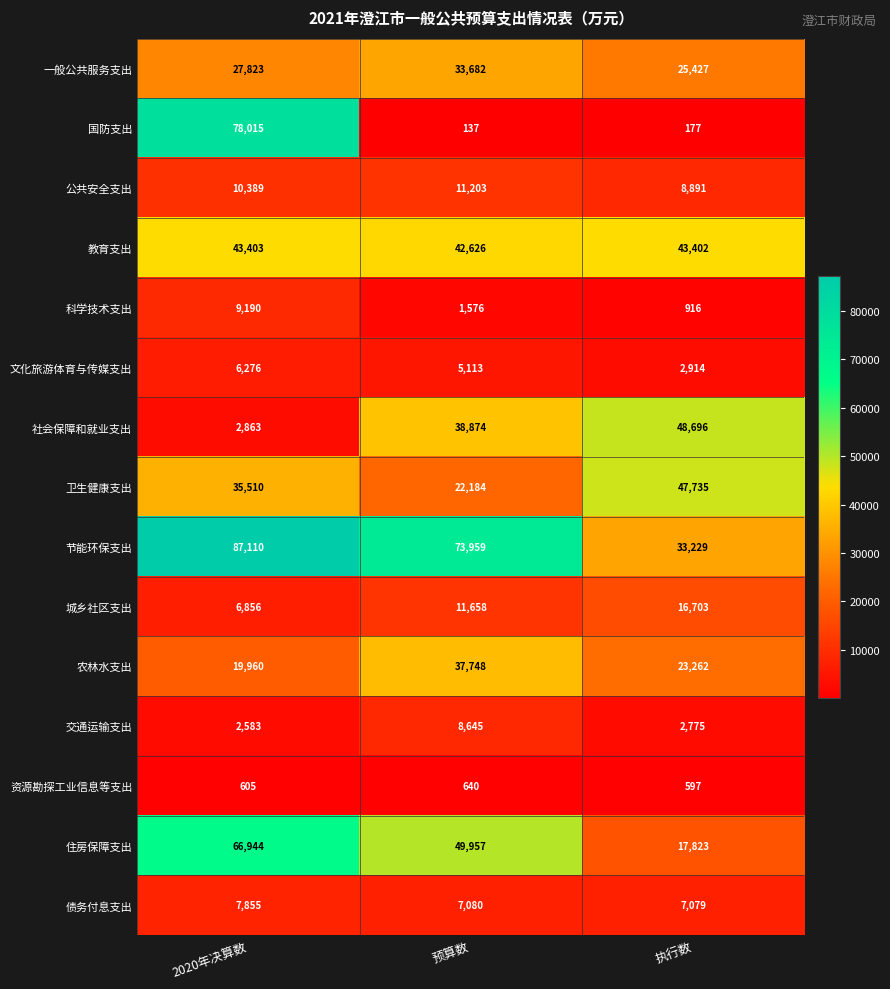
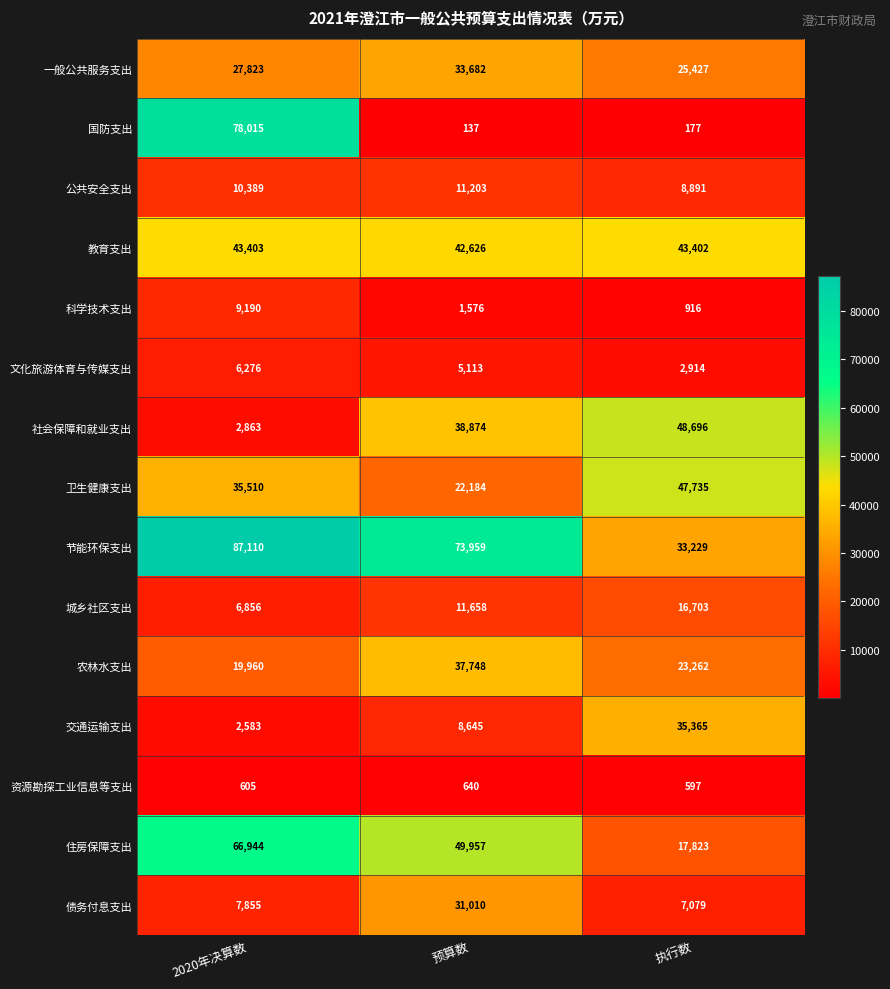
  {
    "一般公共服务支出": {
      "2020年决算数": "27,823",
      "预算数": "33,682",
      "执行数": "25,427"
    },
    "国防支出": {
      "2020年决算数": "78,015",
      "预算数": "137",
      "执行数": "177"
    },
    "公共安全支出": {
      "2020年决算数": "10,389",
      "预算数": "11,203",
      "执行数": "8,891"
    },
    "教育支出": {
      "2020年决算数": "43,403",
      "预算数": "42,626",
      "执行数": "43,402"
    },
    "科学技术支出": {
      "2020年决算数": "9,190",
      "预算数": "1,576",
      "执行数": "916"
    },
    "文化旅游体育与传媒支出": {
      "2020年决算数": "6,276",
      "预算数": "5,113",
      "执行数": "2,914"
    },
    "社会保障和就业支出": {
      "2020年决算数": "2,863",
      "预算数": "38,874",
      "执行数": "48,696"
    },
    "卫生健康支出": {
      "2020年决算数": "35,510",
      "预算数": "22,184",
      "执行数": "47,735"
    },
    "节能环保支出": {
      "2020年决算数": "87,110",
      "预算数": "73,959",
      "执行数": "33,229"
    },
    "城乡社区支出": {
      "2020年决算数": "6,856",
      "预算数": "11,658",
      "执行数": "16,703"
    },
    "农林水支出": {
      "2020年决算数": "19,960",
      "预算数": "37,748",
      "执行数": "23,262"
    },
    "交通运输支出": {
      "2020年决算数": "2,583",
      "预算数": "8,645",
-     "执行数": "2,775"
+     "执行数": "35,365"
    },
    "资源勘探工业信息等支出": {
      "2020年决算数": "605",
      "预算数": "640",
      "执行数": "597"
    },
    "住房保障支出": {
      "2020年决算数": "66,944",
      "预算数": "49,957",
      "执行数": "17,823"
    },
    "债务付息支出": {
      "2020年决算数": "7,855",
-     "预算数": "7,080",
+     "预算数": "31,010",
      "执行数": "7,079"
    }
  }
